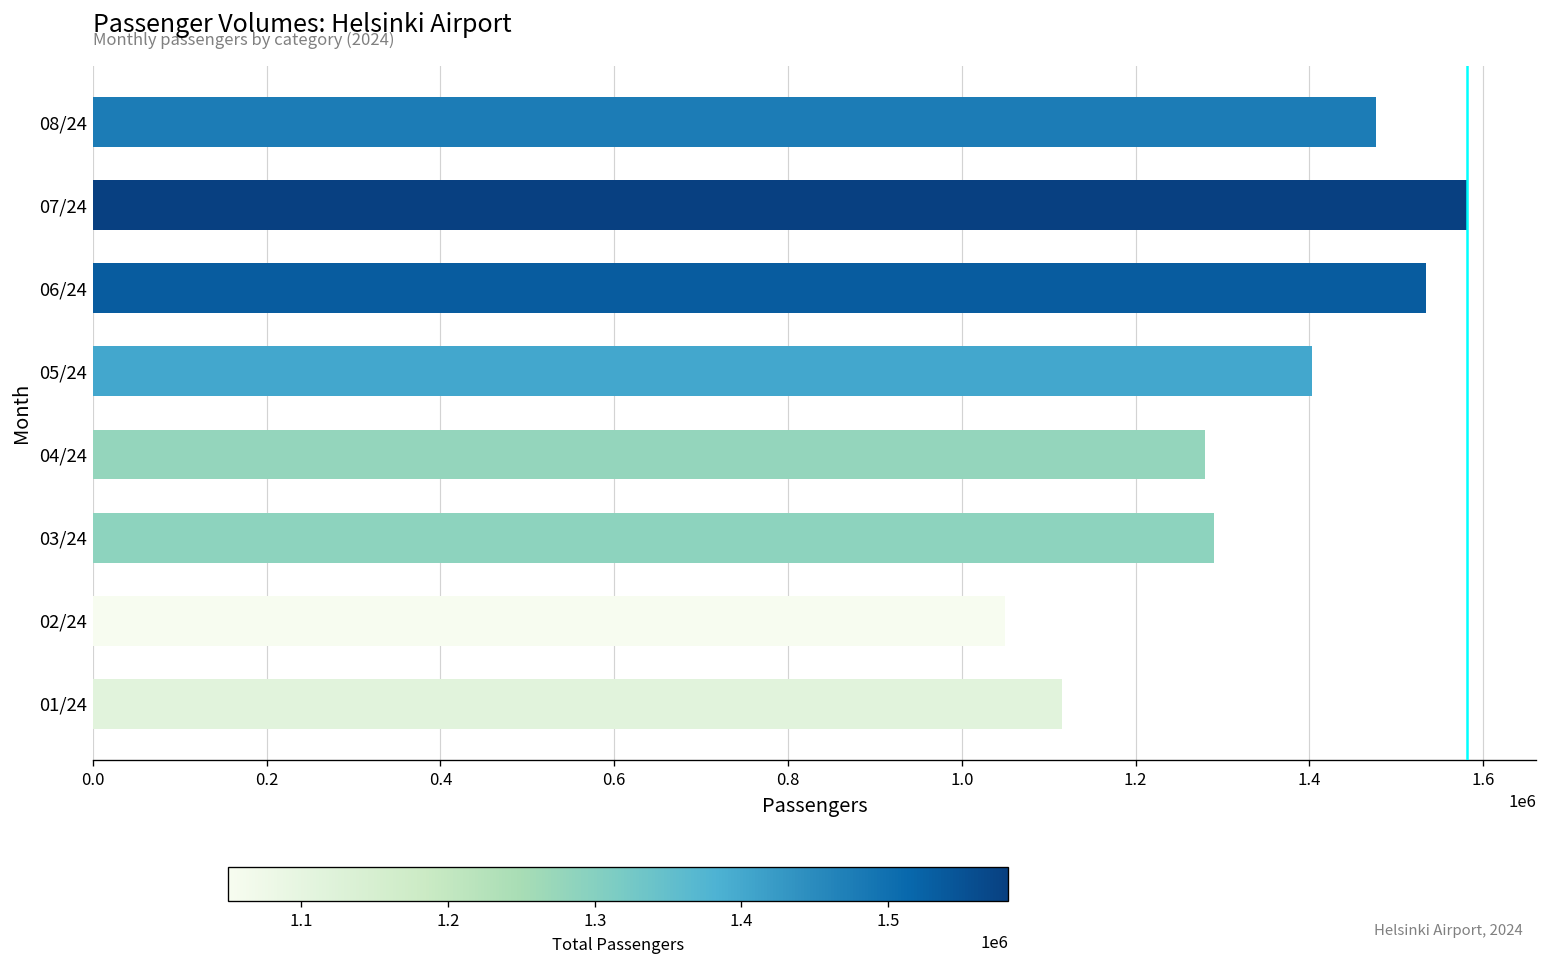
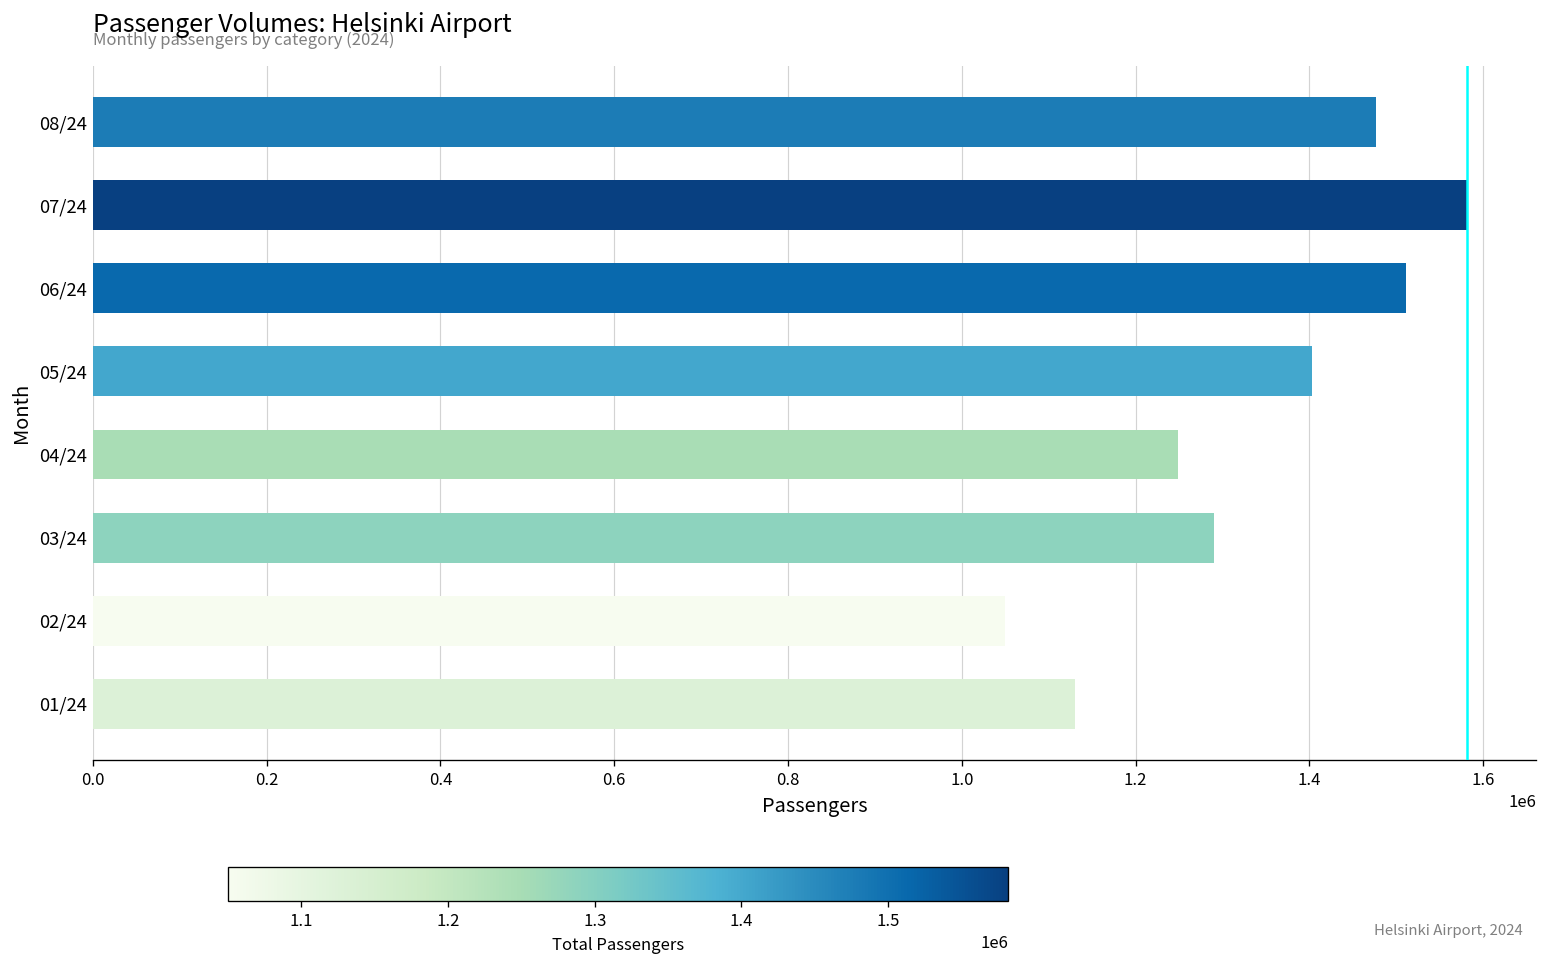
  {
    "08/24": 1480000,
    "07/24": 1580000,
-   "06/24": 1530000,
+   "06/24": 1510000,
    "05/24": 1400000,
-   "04/24": 1280000,
+   "04/24": 1250000,
    "03/24": 1290000,
    "02/24": 1050000,
-   "01/24": 1120000
+   "01/24": 1130000
  }
